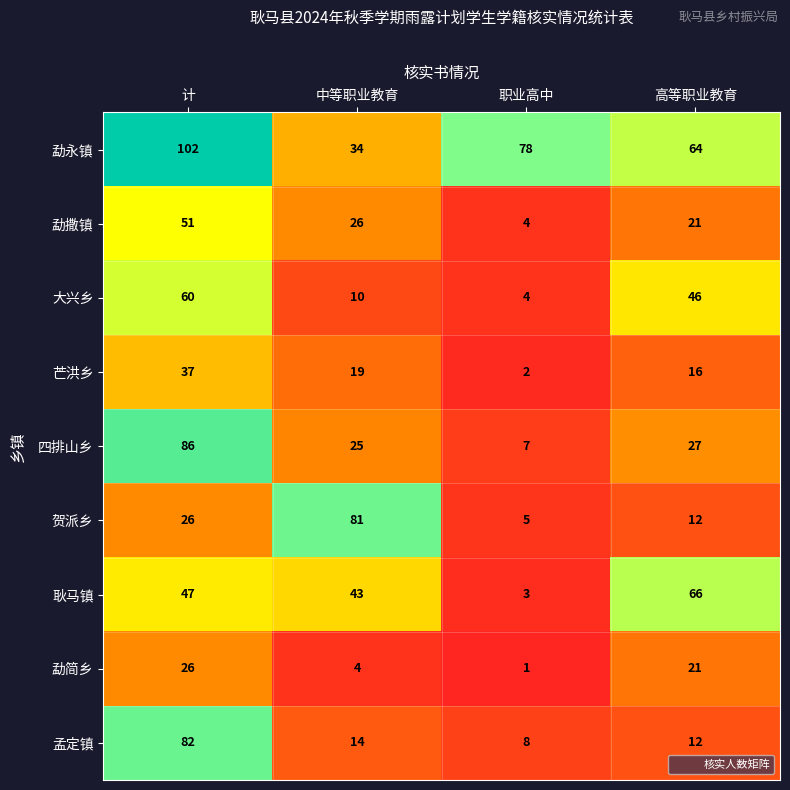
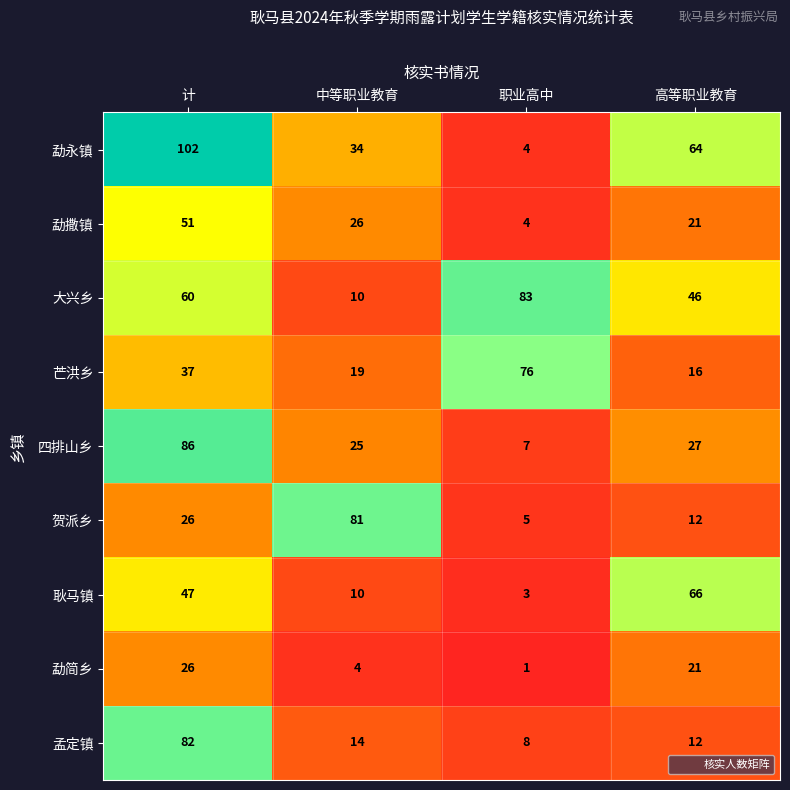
  {
    "勐永镇": {
      "计": 102,
      "中等职业教育": 34,
-     "职业高中": 78,
+     "职业高中": 4,
      "高等职业教育": 64
    },
    "勐撒镇": {
      "计": 51,
      "中等职业教育": 26,
      "职业高中": 4,
      "高等职业教育": 21
    },
    "大兴乡": {
      "计": 60,
      "中等职业教育": 10,
-     "职业高中": 4,
+     "职业高中": 83,
      "高等职业教育": 46
    },
    "芒洪乡": {
      "计": 37,
      "中等职业教育": 19,
-     "职业高中": 2,
+     "职业高中": 76,
      "高等职业教育": 16
    },
    "四排山乡": {
      "计": 86,
      "中等职业教育": 25,
      "职业高中": 7,
      "高等职业教育": 27
    },
    "贺派乡": {
      "计": 26,
      "中等职业教育": 81,
      "职业高中": 5,
      "高等职业教育": 12
    },
    "耿马镇": {
      "计": 47,
-     "中等职业教育": 43,
+     "中等职业教育": 10,
      "职业高中": 3,
      "高等职业教育": 66
    },
    "勐简乡": {
      "计": 26,
      "中等职业教育": 4,
      "职业高中": 1,
      "高等职业教育": 21
    },
    "孟定镇": {
      "计": 82,
      "中等职业教育": 14,
      "职业高中": 8,
      "高等职业教育": 12
    }
  }
